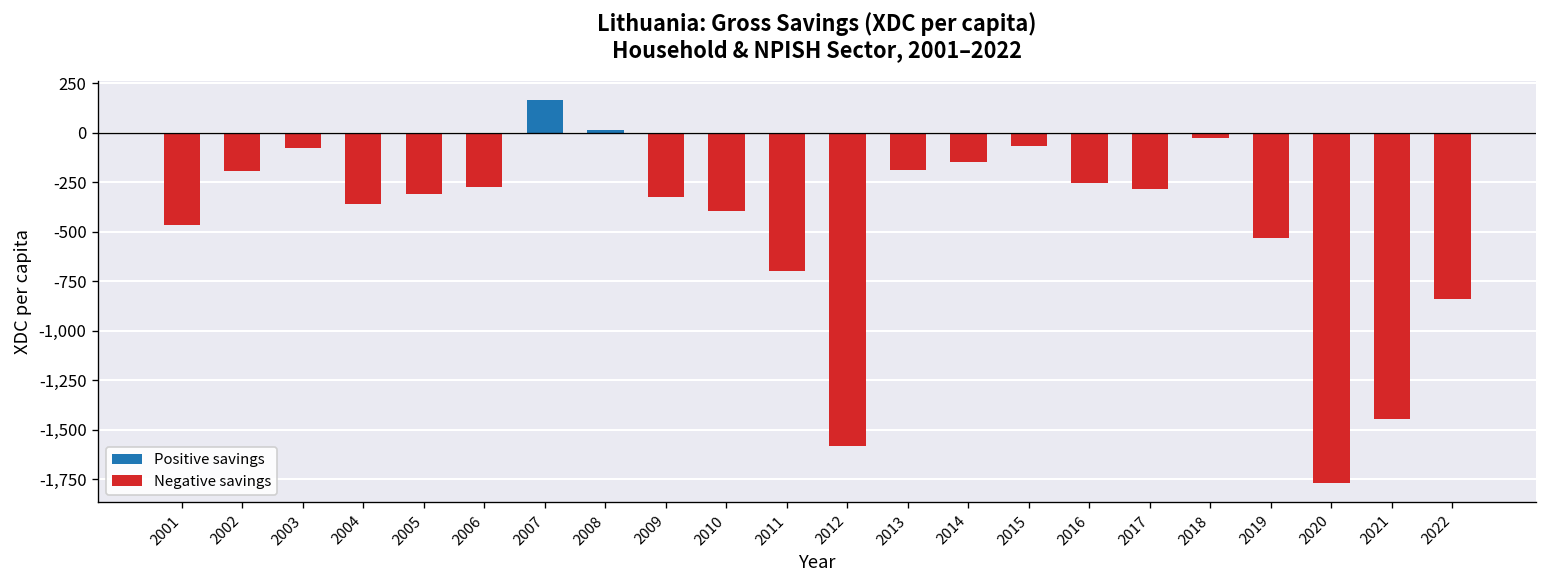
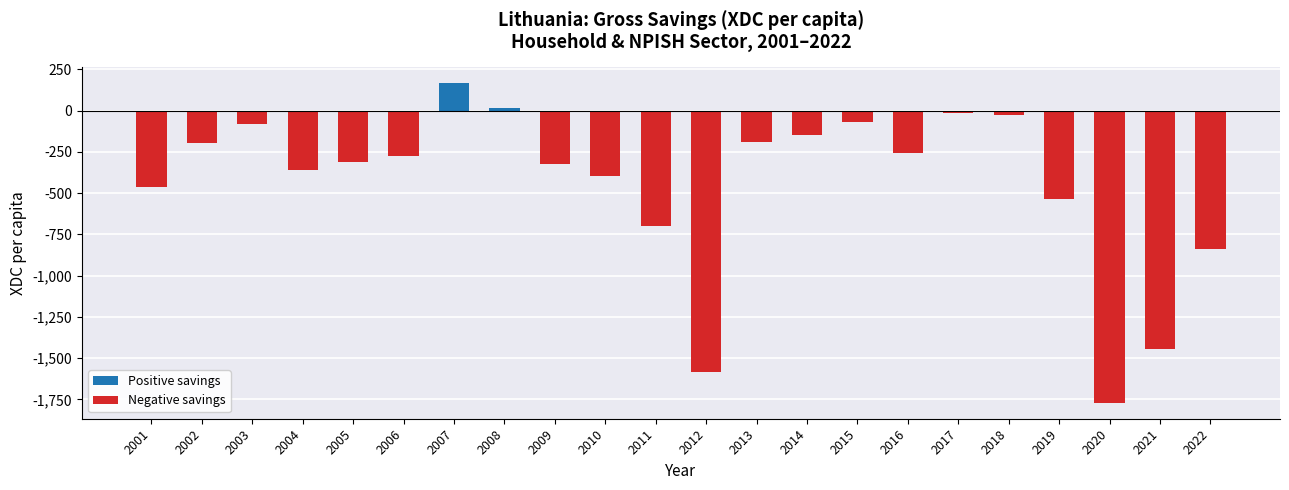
  {
    "2001": "-460",
    "2002": "-190",
    "2003": "-80",
    "2004": "-360",
    "2005": "-310",
    "2006": "-270",
    "2007": "170",
    "2009": "-330",
    "2010": "-400",
    "2011": "-700",
    "2012": "-1,580",
    "2013": "-190",
    "2014": "-150",
    "2015": "-70",
    "2016": "-260",
-   "2017": "-280",
+   "2017": "-20",
    "2018": "-30",
    "2019": "-530",
    "2020": "-1,770",
    "2021": "-1,440",
    "2022": "-840"
  }
